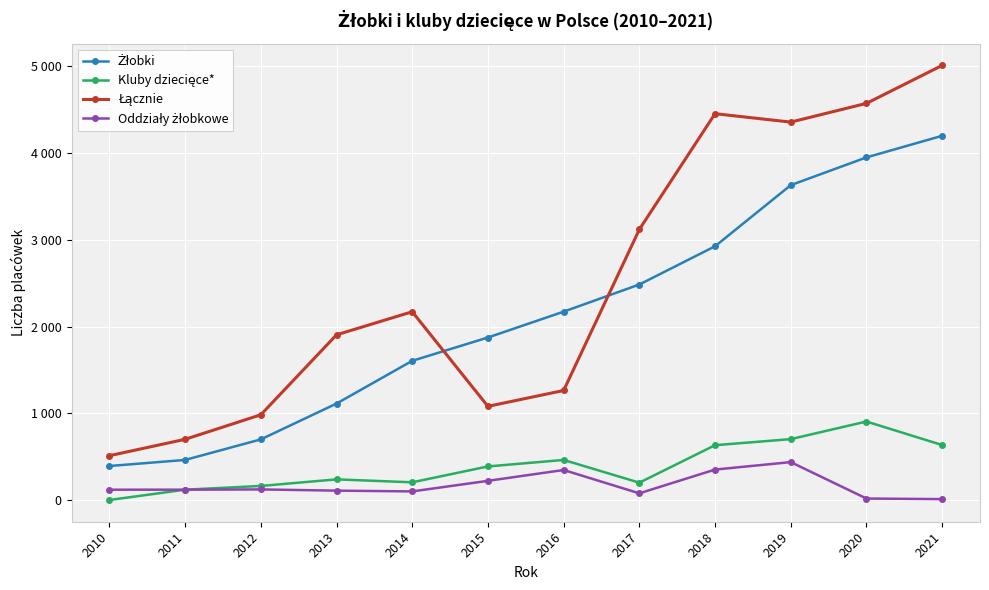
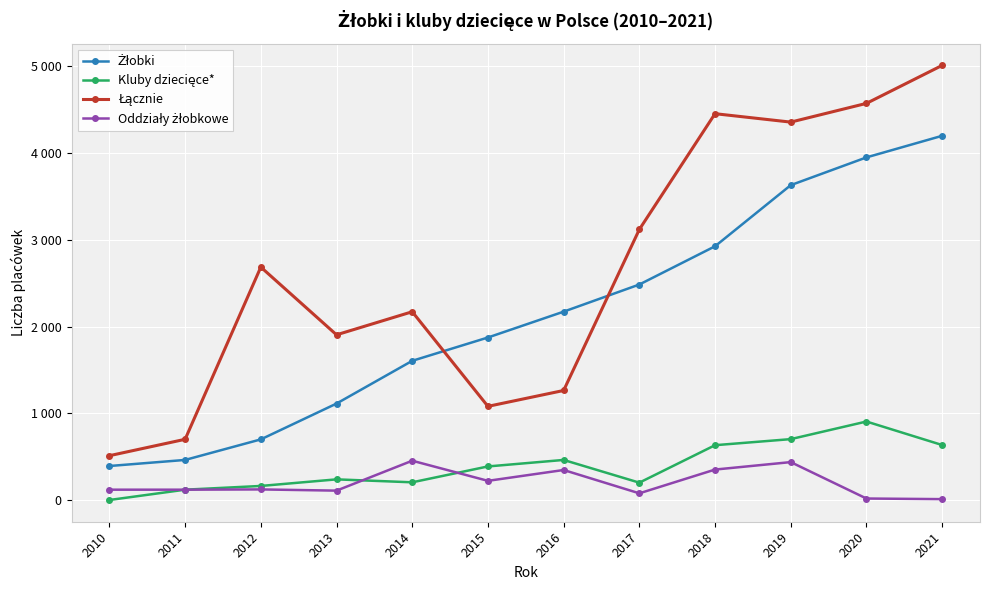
  {
    "Żłobki": {
      "2010": 400,
      "2011": 500,
      "2012": 700,
      "2013": 1100,
      "2014": 1600,
      "2015": 1900,
      "2016": 2200,
      "2017": 2500,
      "2018": 2900,
      "2019": 3600,
      "2020": 4000,
      "2021": 4200
    },
    "Kluby dziecięce*": {
      "2010": 0,
      "2012": 200,
      "2013": 200,
      "2014": 200,
      "2015": 400,
      "2016": 500,
      "2017": 200,
      "2018": 600,
      "2019": 700,
      "2020": 900,
      "2021": 600
    },
    "Łącznie": {
      "2010": 500,
      "2011": 700,
-     "2012": 1000,
+     "2012": 2700,
      "2013": 1900,
      "2014": 2200,
      "2015": 1100,
      "2016": 1300,
      "2017": 3100,
      "2018": 4500,
      "2019": 4400,
      "2020": 4600,
      "2021": 5000
    },
    "Oddziały żłobkowe": {
      "2010": 100,
      "2012": 100,
      "2013": 100,
-     "2014": 100,
+     "2014": 500,
      "2015": 200,
      "2016": 300,
      "2017": 100,
      "2018": 400,
      "2019": 400,
      "2020": 0,
      "2021": 0
    }
  }
